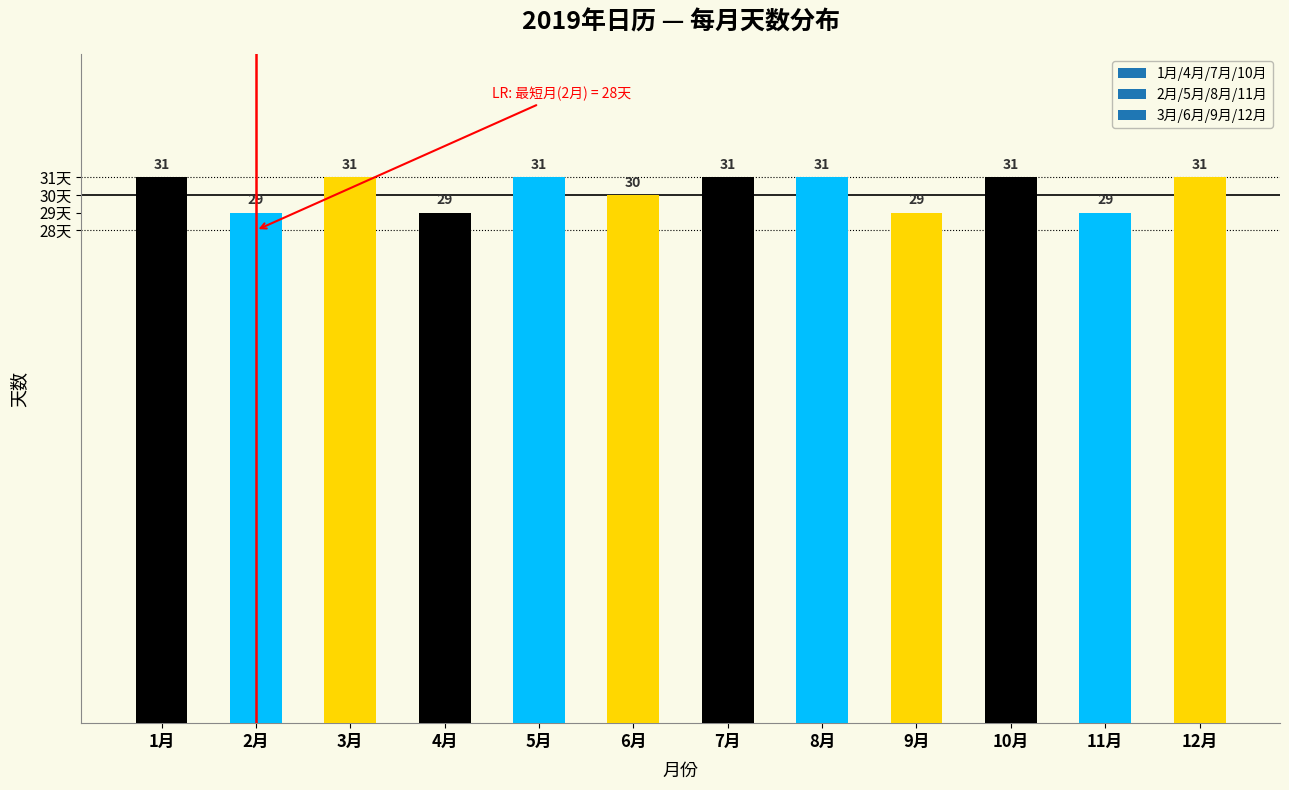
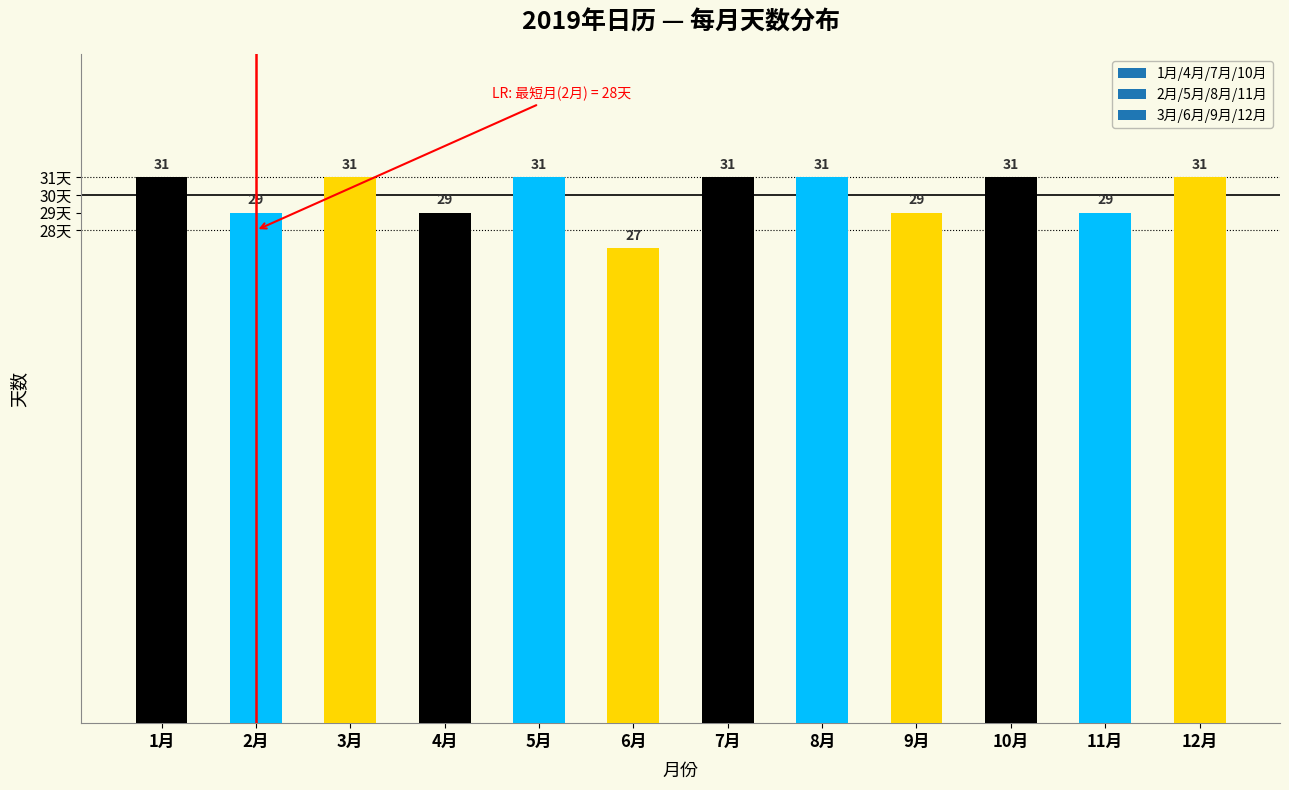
  {
    "1月": 31,
-   "6月": 30,
+   "6月": 27,
    "7月": 31,
    "8月": 31,
    "9月": 29,
    "10月": 31,
    "11月": 29,
    "12月": 31
  }
